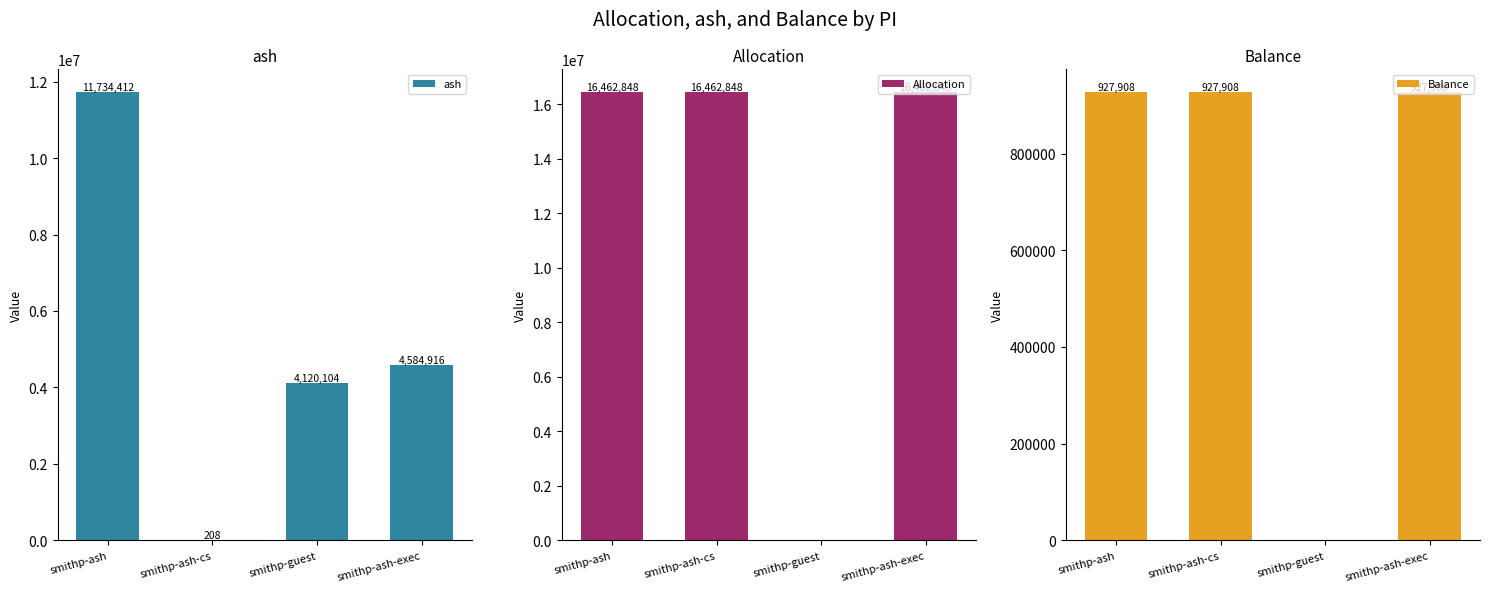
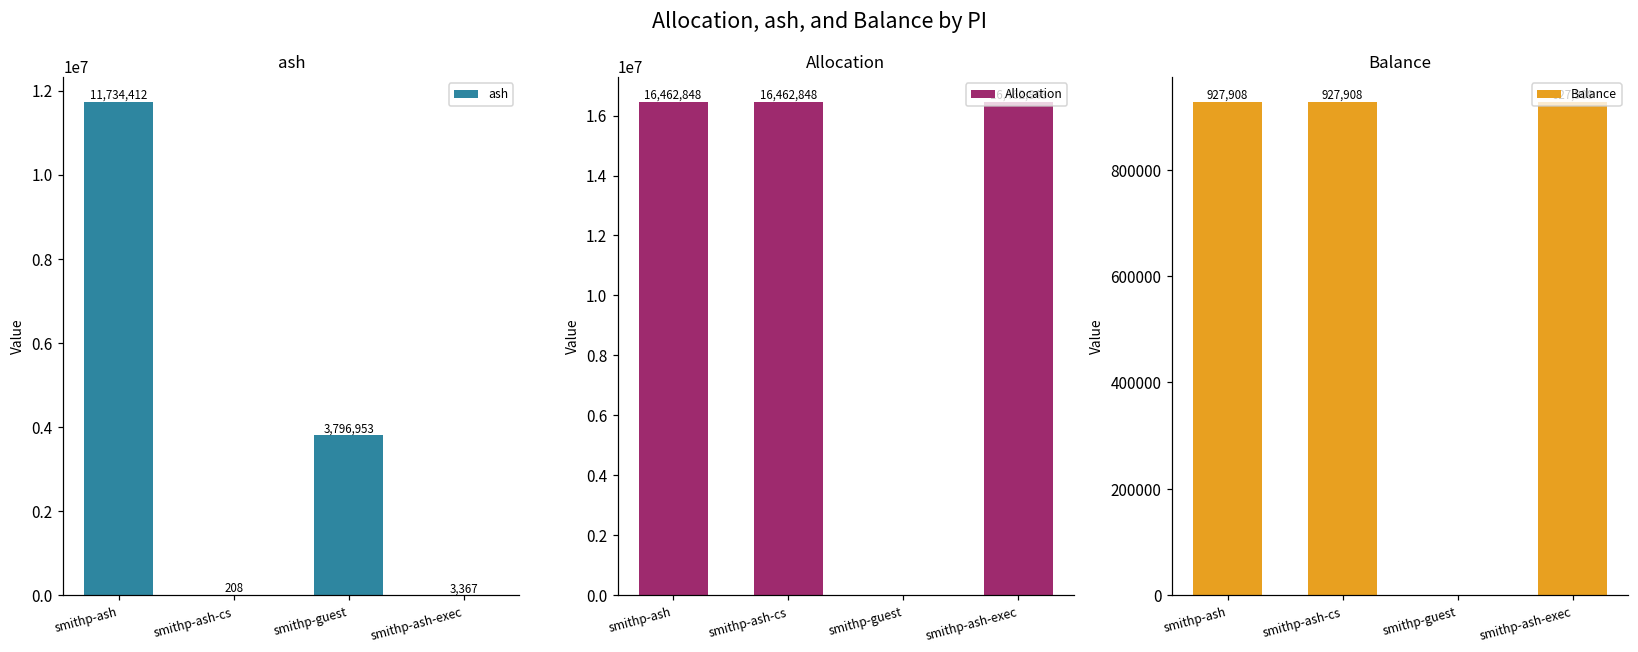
  {
    "ash": {
      "smithp-ash": "11,734,412",
      "smithp-ash-cs": "208",
-     "smithp-guest": "4,120,104",
-     "smithp-ash-exec": "4,584,916"
+     "smithp-guest": "3,796,953",
+     "smithp-ash-exec": "3,367"
    },
    "Allocation": {
      "smithp-ash": "16,462,848",
      "smithp-ash-cs": "16,462,848"
    },
    "Balance": {
      "smithp-ash": "927,908",
      "smithp-ash-cs": "927,908"
    }
  }
